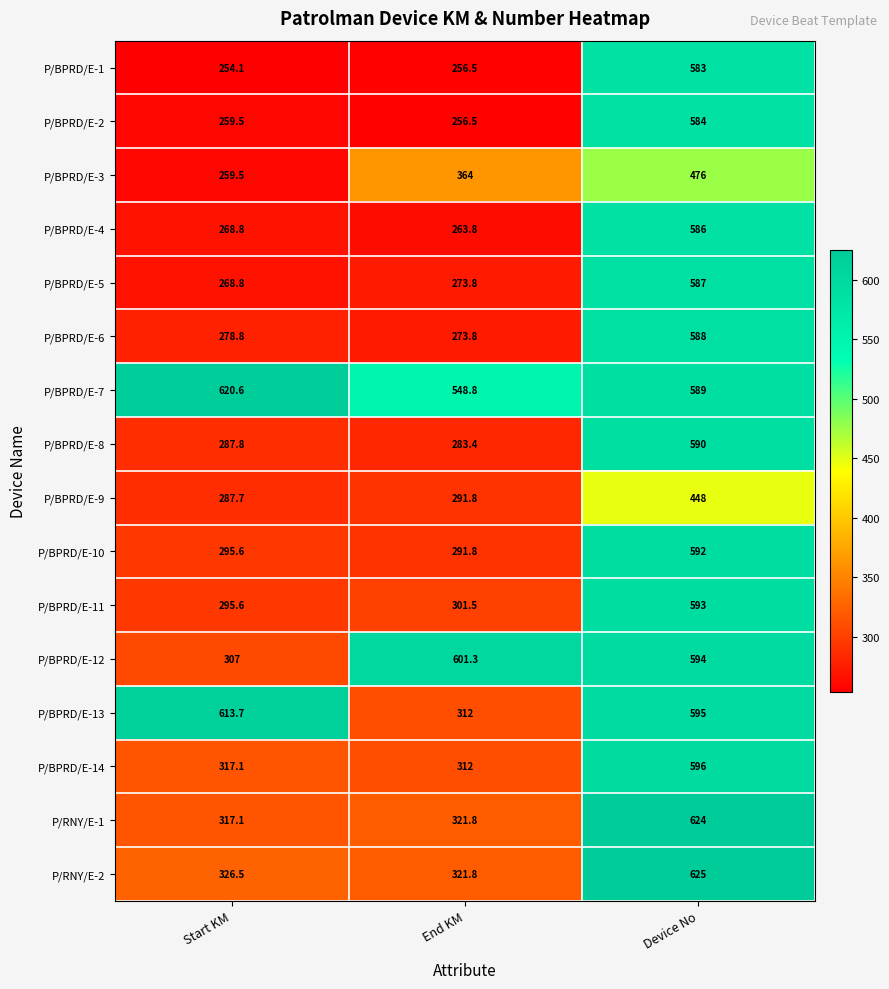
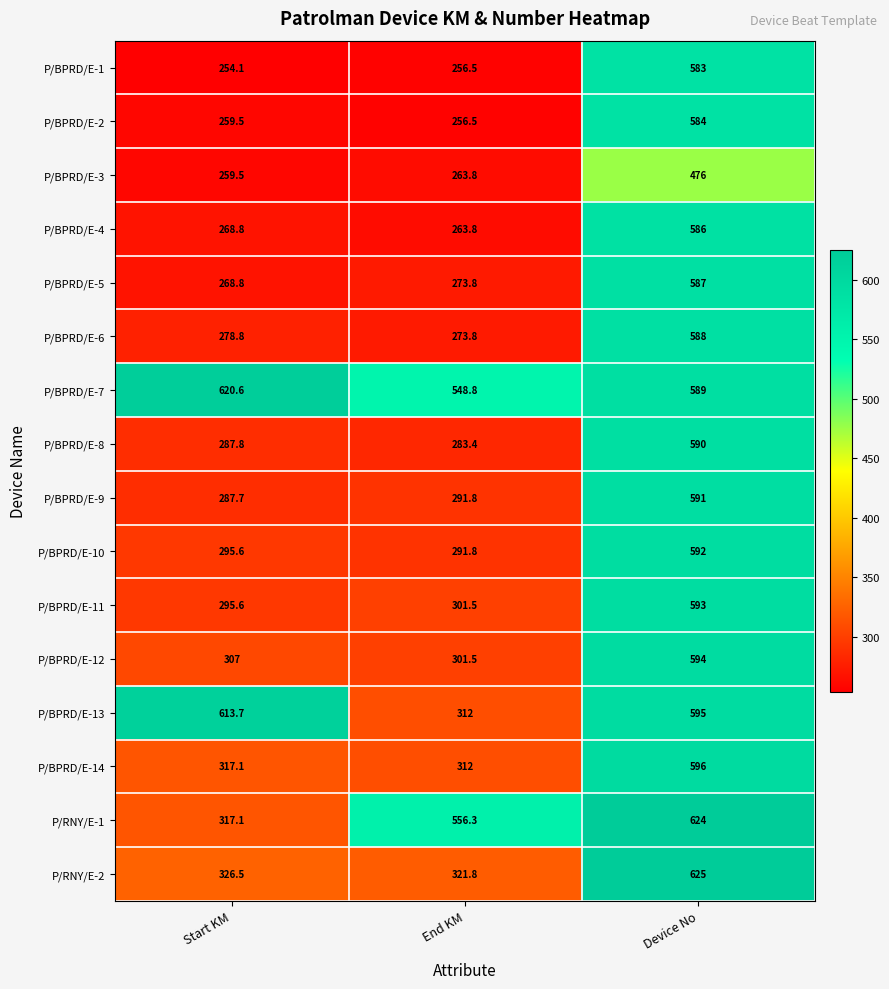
  {
    "P/BPRD/E-1": {
      "Start KM": 254.1,
      "End KM": 256.5,
      "Device No": 583
    },
    "P/BPRD/E-2": {
      "Start KM": 259.5,
      "End KM": 256.5,
      "Device No": 584
    },
    "P/BPRD/E-3": {
      "Start KM": 259.5,
-     "End KM": 364,
+     "End KM": 263.8,
      "Device No": 476
    },
    "P/BPRD/E-4": {
      "Start KM": 268.8,
      "End KM": 263.8,
      "Device No": 586
    },
    "P/BPRD/E-5": {
      "Start KM": 268.8,
      "End KM": 273.8,
      "Device No": 587
    },
    "P/BPRD/E-6": {
      "Start KM": 278.8,
      "End KM": 273.8,
      "Device No": 588
    },
    "P/BPRD/E-7": {
      "Start KM": 620.6,
      "End KM": 548.8,
      "Device No": 589
    },
    "P/BPRD/E-8": {
      "Start KM": 287.8,
      "End KM": 283.4,
      "Device No": 590
    },
    "P/BPRD/E-9": {
      "Start KM": 287.7,
      "End KM": 291.8,
-     "Device No": 448
+     "Device No": 591
    },
    "P/BPRD/E-10": {
      "Start KM": 295.6,
      "End KM": 291.8,
      "Device No": 592
    },
    "P/BPRD/E-11": {
      "Start KM": 295.6,
      "End KM": 301.5,
      "Device No": 593
    },
    "P/BPRD/E-12": {
      "Start KM": 307,
-     "End KM": 601.3,
+     "End KM": 301.5,
      "Device No": 594
    },
    "P/BPRD/E-13": {
      "Start KM": 613.7,
      "End KM": 312,
      "Device No": 595
    },
    "P/BPRD/E-14": {
      "Start KM": 317.1,
      "End KM": 312,
      "Device No": 596
    },
    "P/RNY/E-1": {
      "Start KM": 317.1,
-     "End KM": 321.8,
+     "End KM": 556.3,
      "Device No": 624
    },
    "P/RNY/E-2": {
      "Start KM": 326.5,
      "End KM": 321.8,
      "Device No": 625
    }
  }
